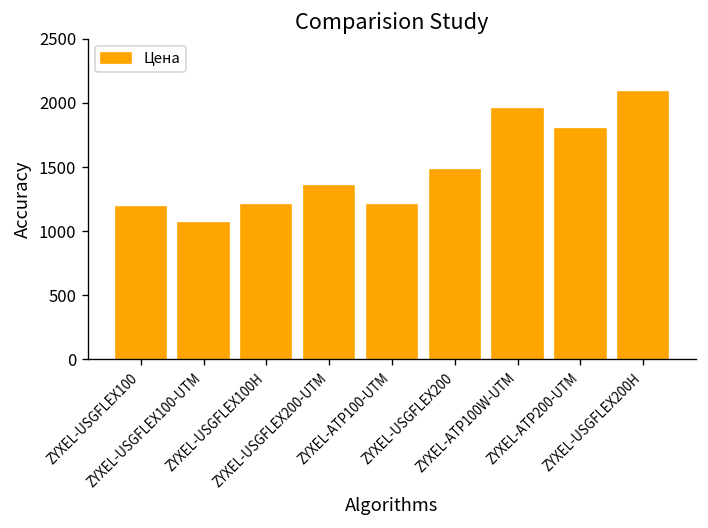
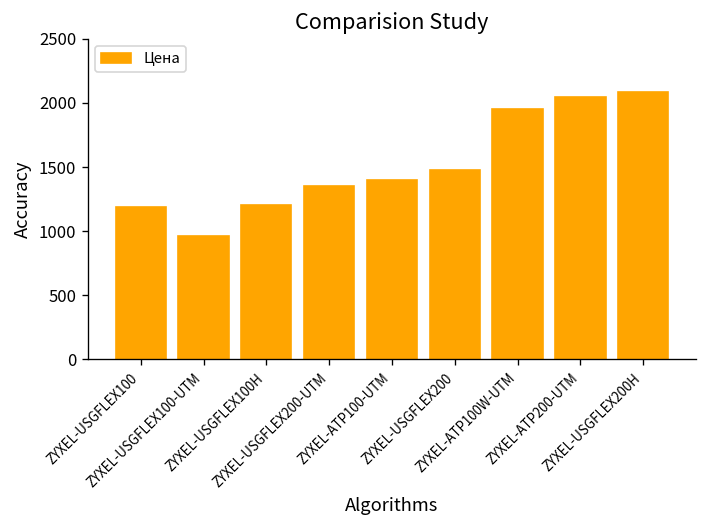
  {
    "ZYXEL-USGFLEX100": 1190,
-   "ZYXEL-USGFLEX100-UTM": 1070,
+   "ZYXEL-USGFLEX100-UTM": 960,
    "ZYXEL-USGFLEX100H": 1210,
    "ZYXEL-USGFLEX200-UTM": 1350,
-   "ZYXEL-ATP100-UTM": 1200,
+   "ZYXEL-ATP100-UTM": 1400,
    "ZYXEL-USGFLEX200": 1480,
    "ZYXEL-ATP100W-UTM": 1950,
-   "ZYXEL-ATP200-UTM": 1800,
+   "ZYXEL-ATP200-UTM": 2040,
    "ZYXEL-USGFLEX200H": 2090
  }
